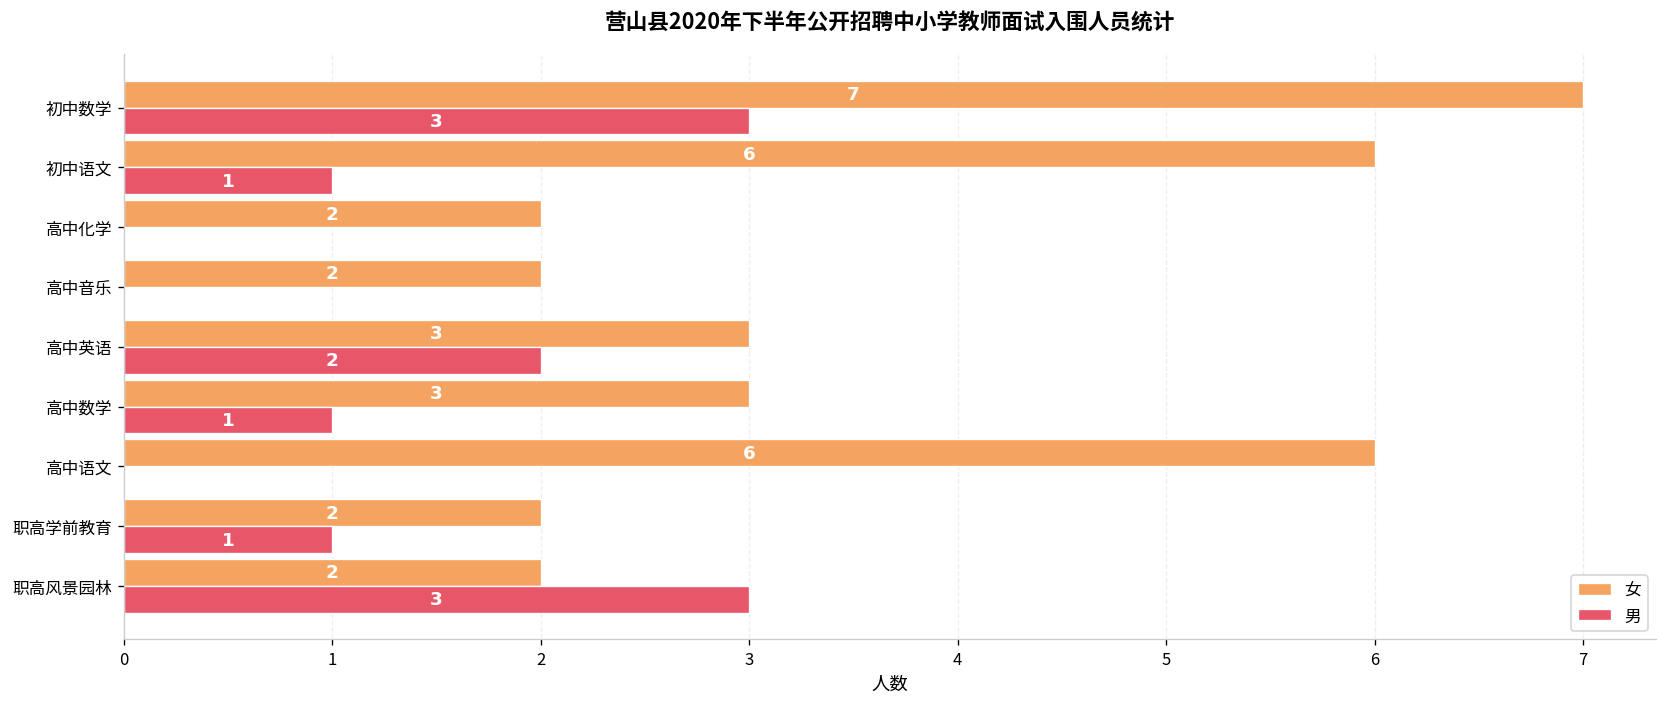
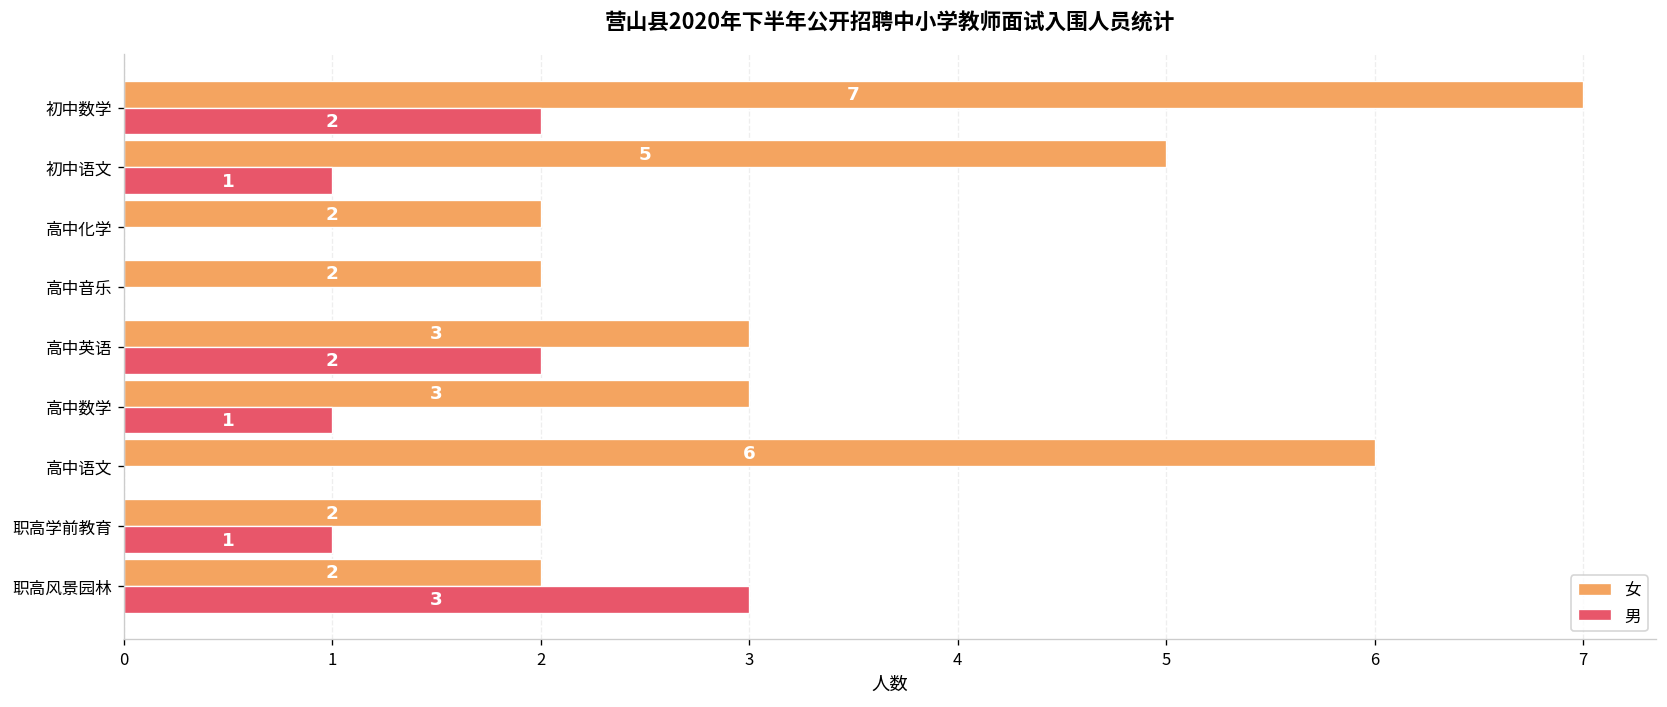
  {
    "女": {
      "初中数学": 7,
-     "初中语文": 6,
+     "初中语文": 5,
      "高中化学": 2,
      "高中音乐": 2,
      "高中英语": 3,
      "高中数学": 3,
      "高中语文": 6,
      "职高学前教育": 2,
      "职高风景园林": 2
    },
    "男": {
-     "初中数学": 3,
+     "初中数学": 2,
      "初中语文": 1,
      "高中英语": 2,
      "高中数学": 1,
      "职高学前教育": 1,
      "职高风景园林": 3
    }
  }
